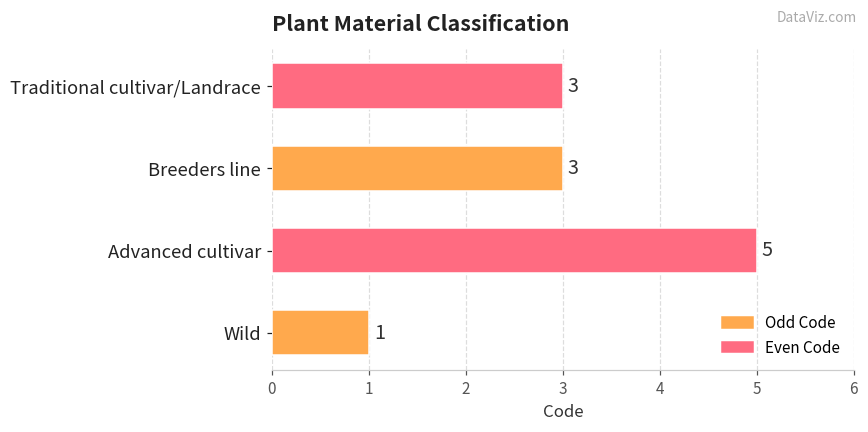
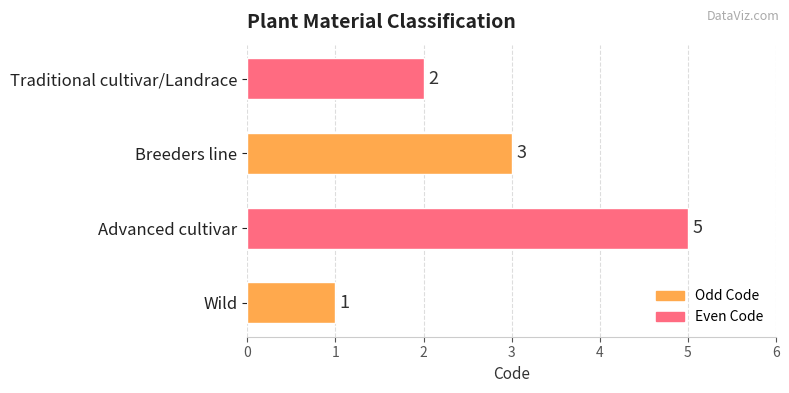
  {
-   "Traditional cultivar/Landrace": 3,
+   "Traditional cultivar/Landrace": 2,
    "Breeders line": 3,
    "Advanced cultivar": 5,
    "Wild": 1
  }
